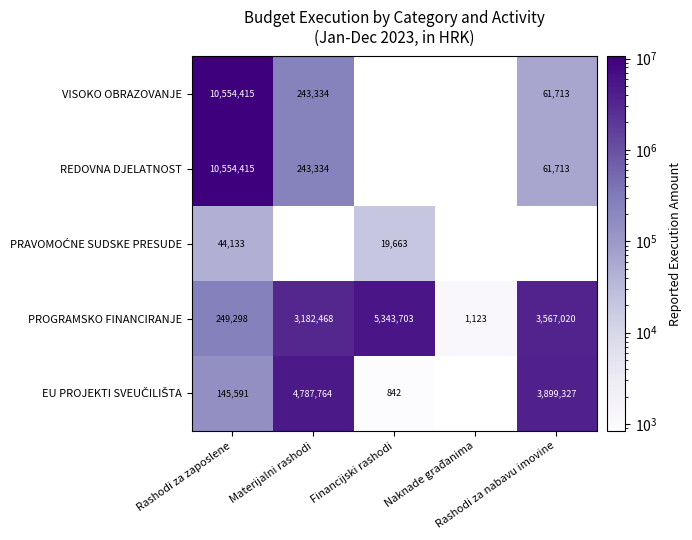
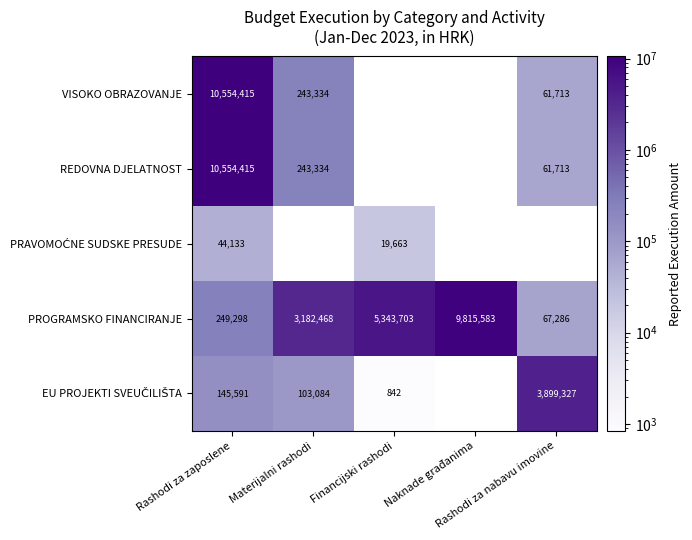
  {
    "VISOKO OBRAZOVANJE": {
      "Rashodi za zaposlene": "10,554,415",
      "Materijalni rashodi": "243,334",
      "Rashodi za nabavu imovine": "61,713"
    },
    "REDOVNA DJELATNOST": {
      "Rashodi za zaposlene": "10,554,415",
      "Materijalni rashodi": "243,334",
      "Rashodi za nabavu imovine": "61,713"
    },
    "PRAVOMOĆNE SUDSKE PRESUDE": {
      "Rashodi za zaposlene": "44,133",
      "Financijski rashodi": "19,663"
    },
    "PROGRAMSKO FINANCIRANJE": {
      "Rashodi za zaposlene": "249,298",
      "Materijalni rashodi": "3,182,468",
      "Financijski rashodi": "5,343,703",
-     "Naknade građanima": "1,123",
-     "Rashodi za nabavu imovine": "3,567,020"
+     "Naknade građanima": "9,815,583",
+     "Rashodi za nabavu imovine": "67,286"
    },
    "EU PROJEKTI SVEUČILIŠTA": {
      "Rashodi za zaposlene": "145,591",
-     "Materijalni rashodi": "4,787,764",
+     "Materijalni rashodi": "103,084",
      "Financijski rashodi": "842",
      "Rashodi za nabavu imovine": "3,899,327"
    }
  }
